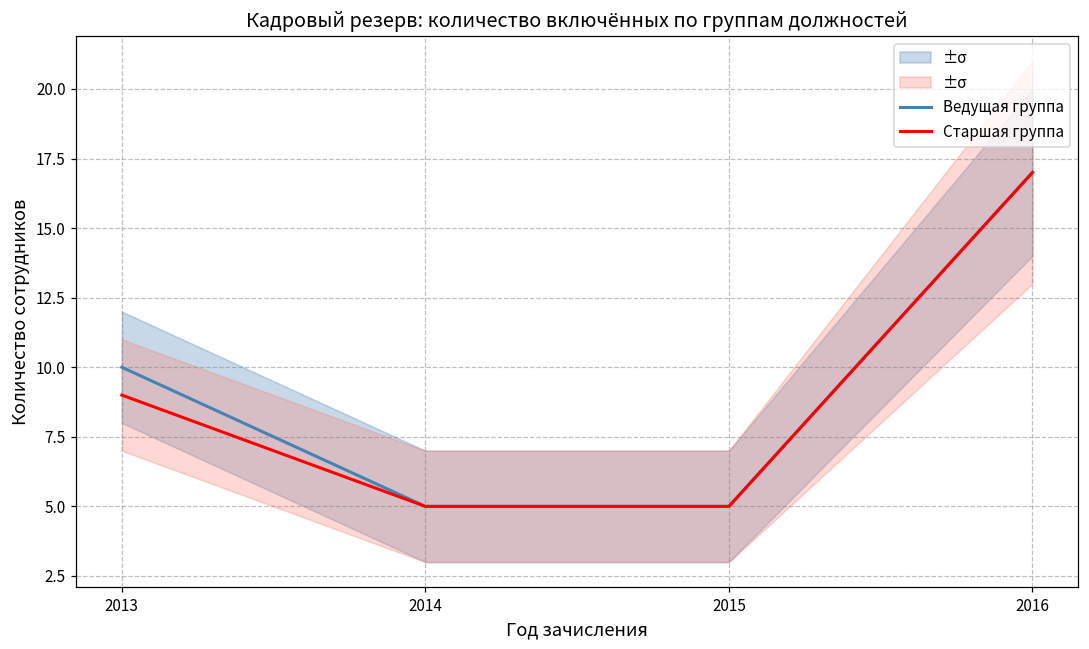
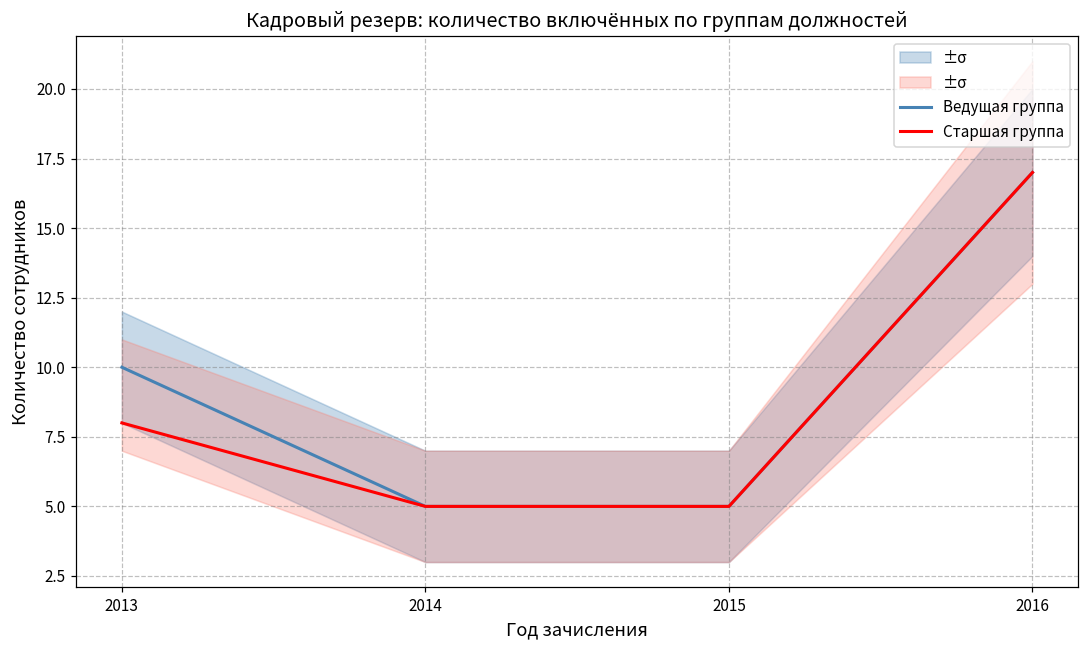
  {
    "Старшая группа": {
-     "2013": 9
+     "2013": 8
    }
  }
